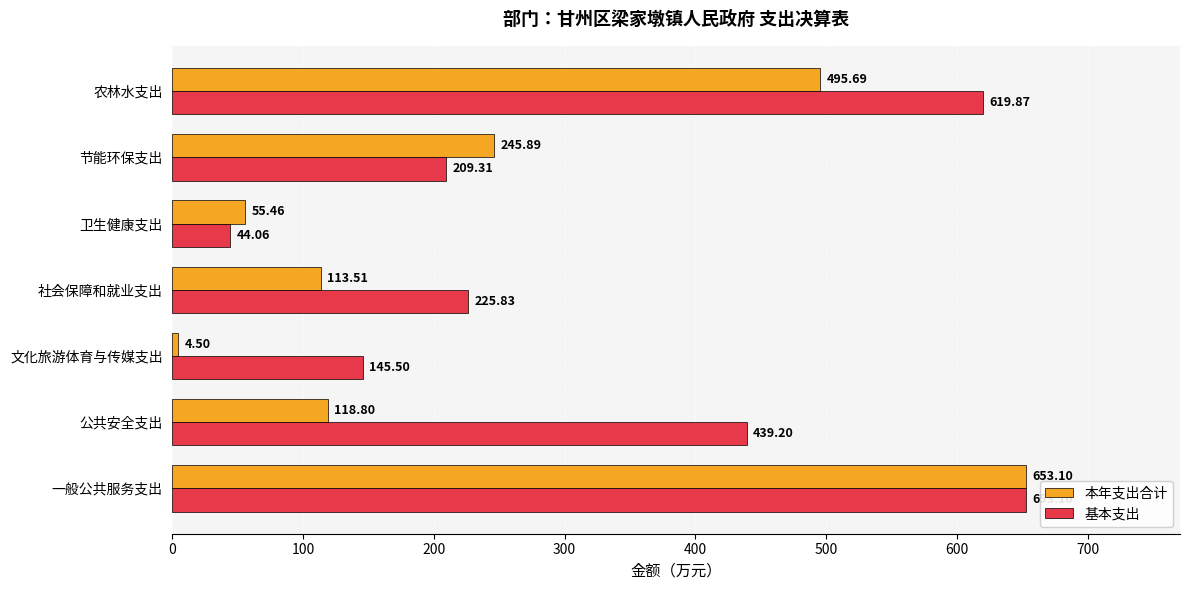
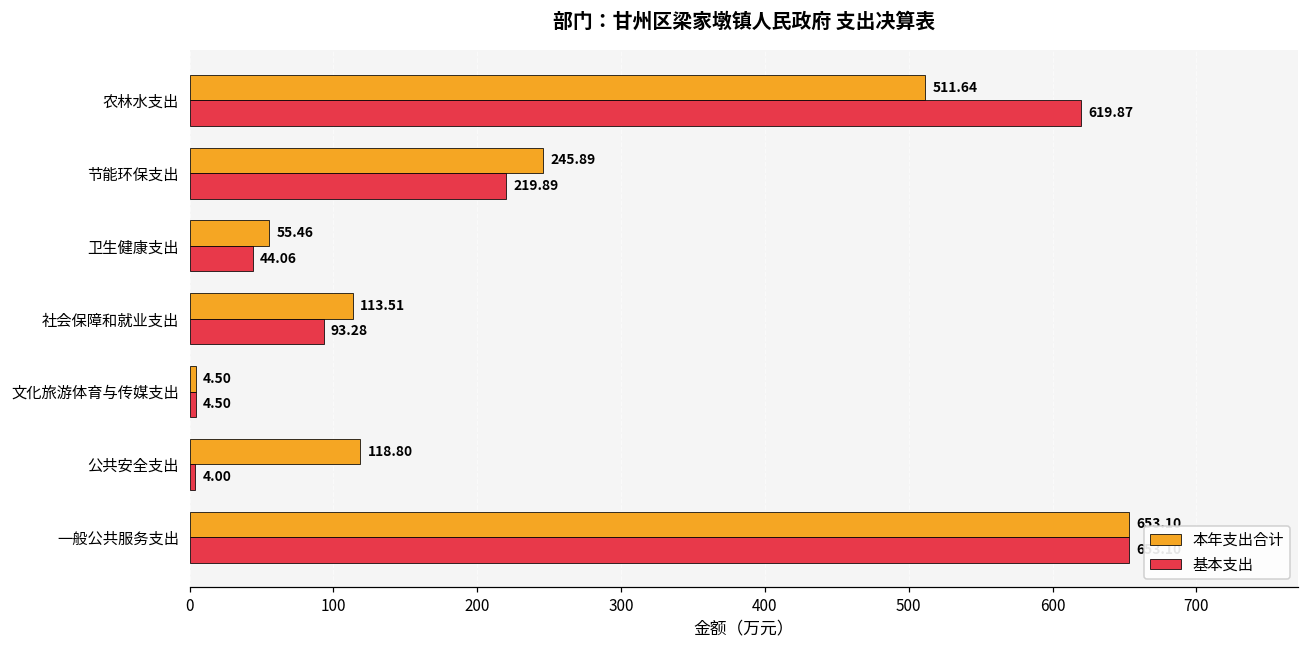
  {
    "本年支出合计": {
-     "农林水支出": 495.69,
+     "农林水支出": 511.64,
      "节能环保支出": 245.89,
      "卫生健康支出": 55.46,
      "社会保障和就业支出": 113.51,
      "文化旅游体育与传媒支出": 4.50,
      "公共安全支出": 118.80
    },
    "基本支出": {
      "农林水支出": 619.87,
-     "节能环保支出": 209.31,
+     "节能环保支出": 219.89,
      "卫生健康支出": 44.06,
-     "社会保障和就业支出": 225.83,
-     "文化旅游体育与传媒支出": 145.50,
-     "公共安全支出": 439.20
+     "社会保障和就业支出": 93.28,
+     "文化旅游体育与传媒支出": 4.50,
+     "公共安全支出": 4.00
    }
  }
